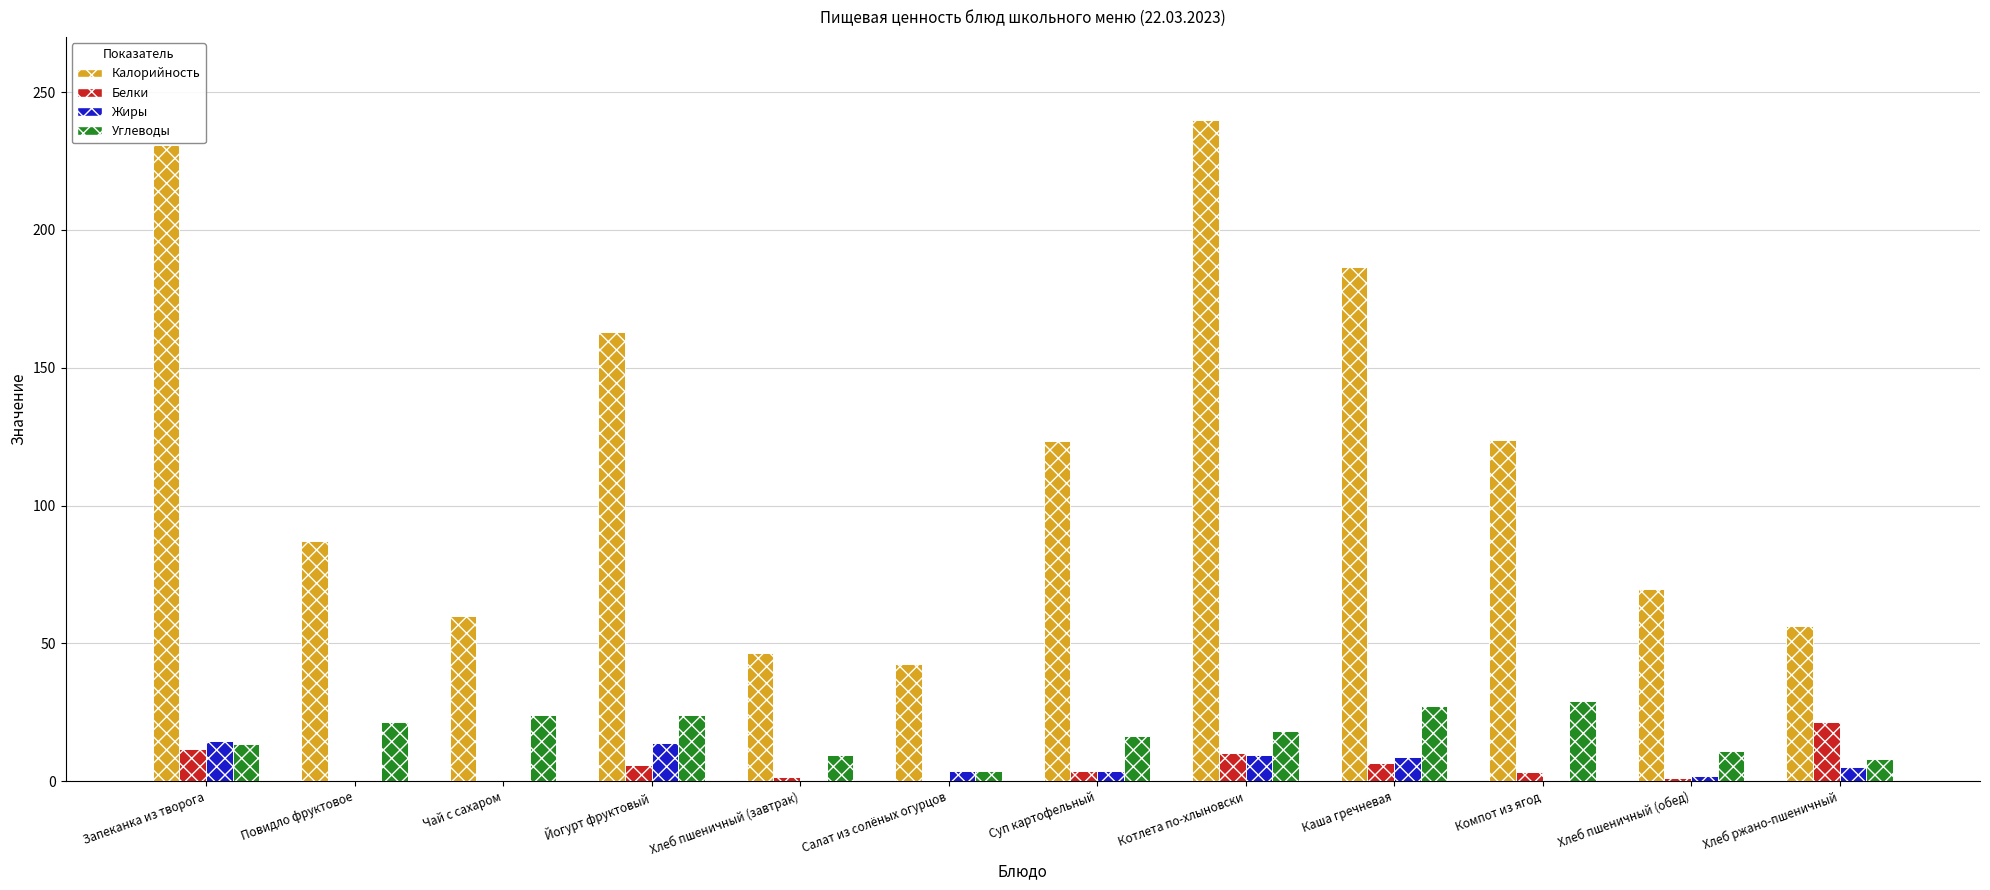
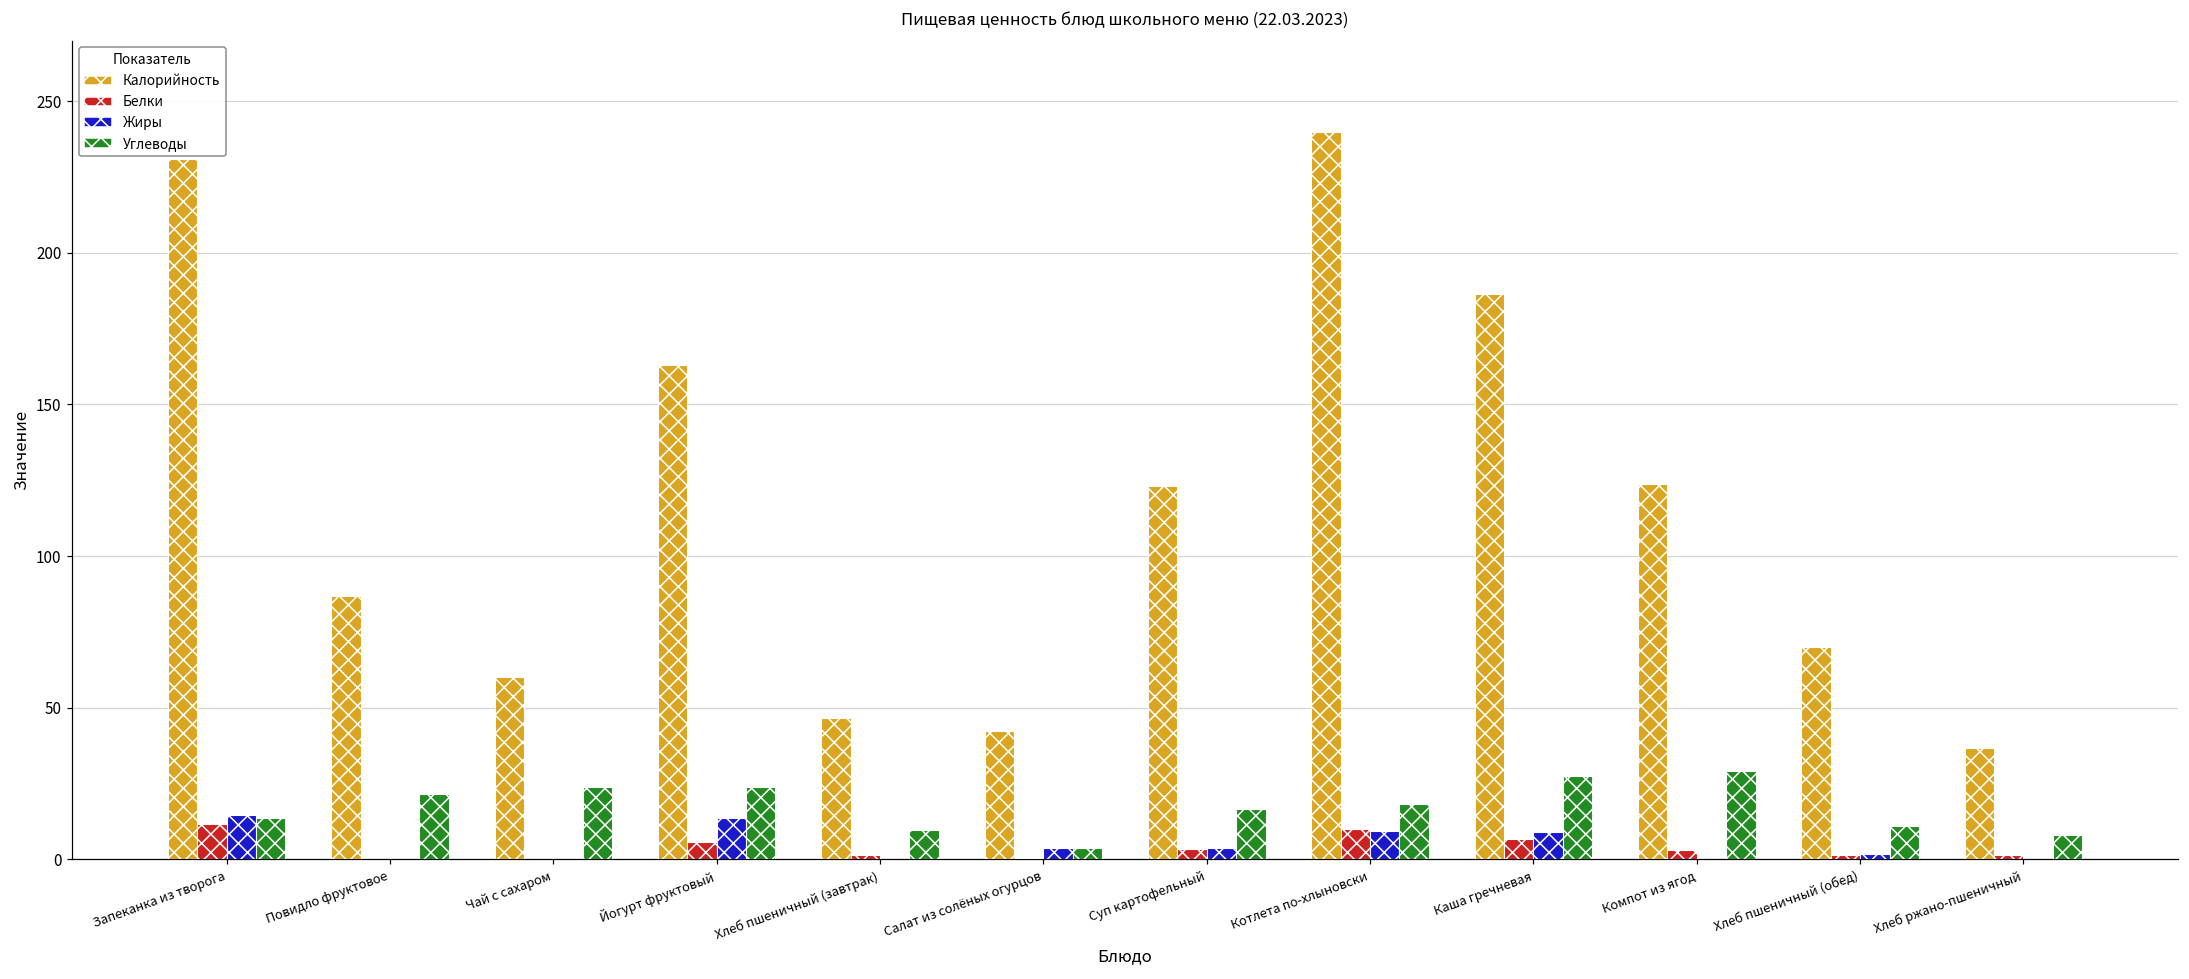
  {
    "Калорийность": {
      "Запеканка из творога": 231,
      "Повидло фруктовое": 87,
      "Чай с сахаром": 60,
      "Йогурт фруктовый": 163,
      "Хлеб пшеничный (завтрак)": 47,
      "Салат из солёных огурцов": 42,
      "Суп картофельный": 123,
      "Котлета по-хлыновски": 240,
      "Каша гречневая": 186,
      "Компот из ягод": 124,
      "Хлеб пшеничный (обед)": 70,
-     "Хлеб ржано-пшеничный": 56
+     "Хлеб ржано-пшеничный": 37
    },
    "Белки": {
      "Запеканка из творога": 12,
      "Йогурт фруктовый": 6,
      "Хлеб пшеничный (завтрак)": 2,
      "Суп картофельный": 4,
      "Котлета по-хлыновски": 10,
      "Каша гречневая": 7,
      "Компот из ягод": 3,
      "Хлеб пшеничный (обед)": 1,
-     "Хлеб ржано-пшеничный": 21
+     "Хлеб ржано-пшеничный": 1
    },
    "Жиры": {
      "Запеканка из творога": 15,
      "Повидло фруктовое": 0,
      "Йогурт фруктовый": 14,
      "Салат из солёных огурцов": 4,
      "Суп картофельный": 4,
      "Котлета по-хлыновски": 9,
      "Каша гречневая": 9,
      "Компот из ягод": 0,
      "Хлеб пшеничный (обед)": 2,
-     "Хлеб ржано-пшеничный": 5
+     "Хлеб ржано-пшеничный": 0
    },
    "Углеводы": {
      "Запеканка из творога": 14,
      "Повидло фруктовое": 21,
      "Чай с сахаром": 24,
      "Йогурт фруктовый": 24,
      "Хлеб пшеничный (завтрак)": 10,
      "Салат из солёных огурцов": 4,
      "Суп картофельный": 17,
      "Котлета по-хлыновски": 18,
      "Каша гречневая": 27,
      "Компот из ягод": 29,
      "Хлеб пшеничный (обед)": 11,
      "Хлеб ржано-пшеничный": 8
    }
  }
